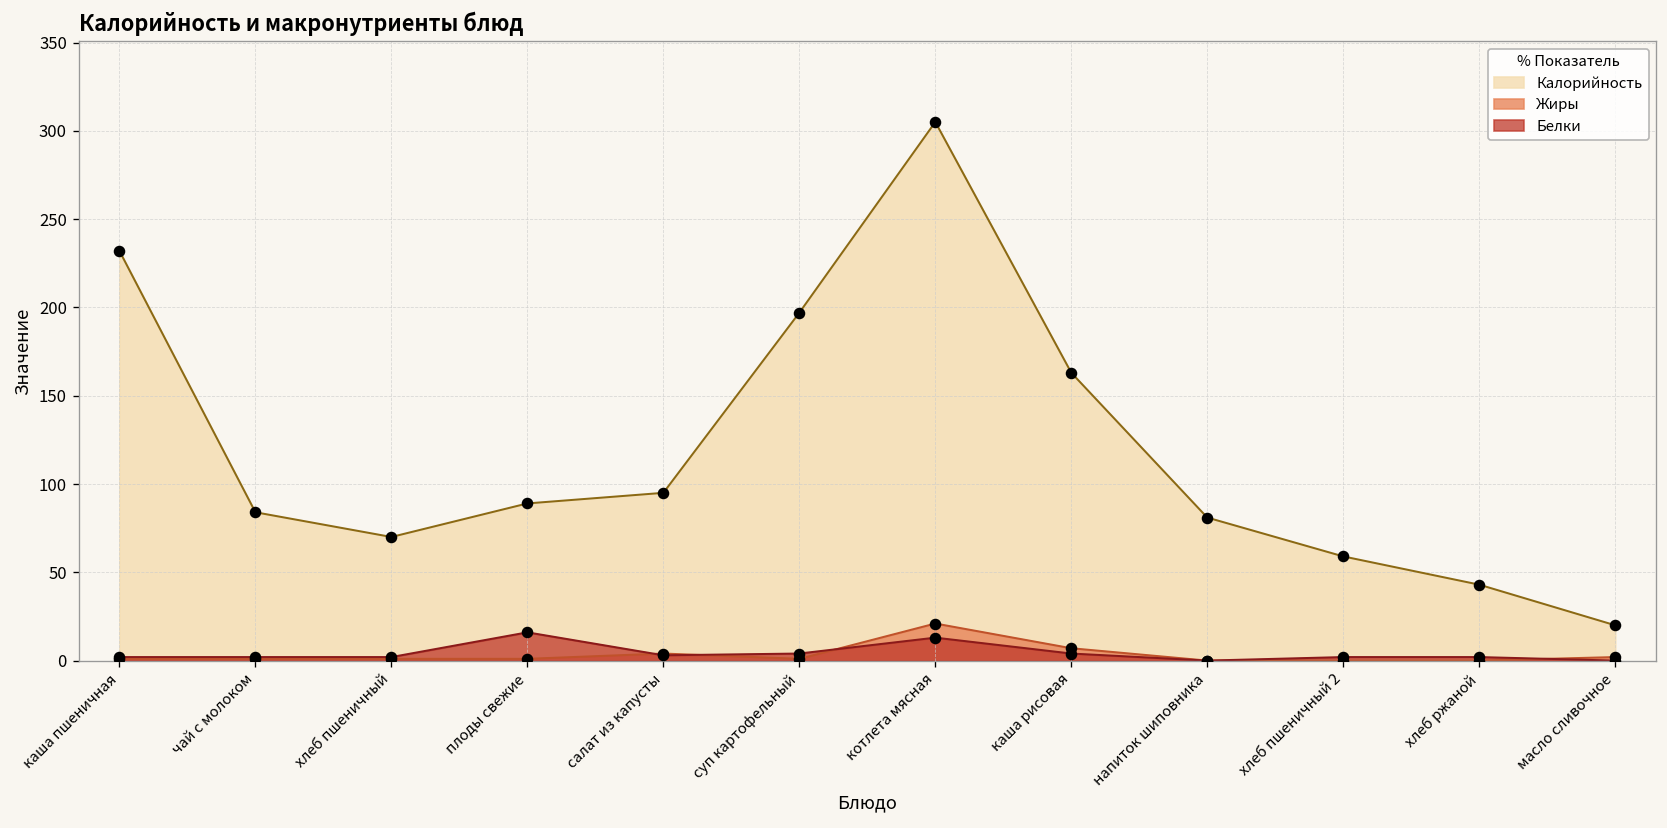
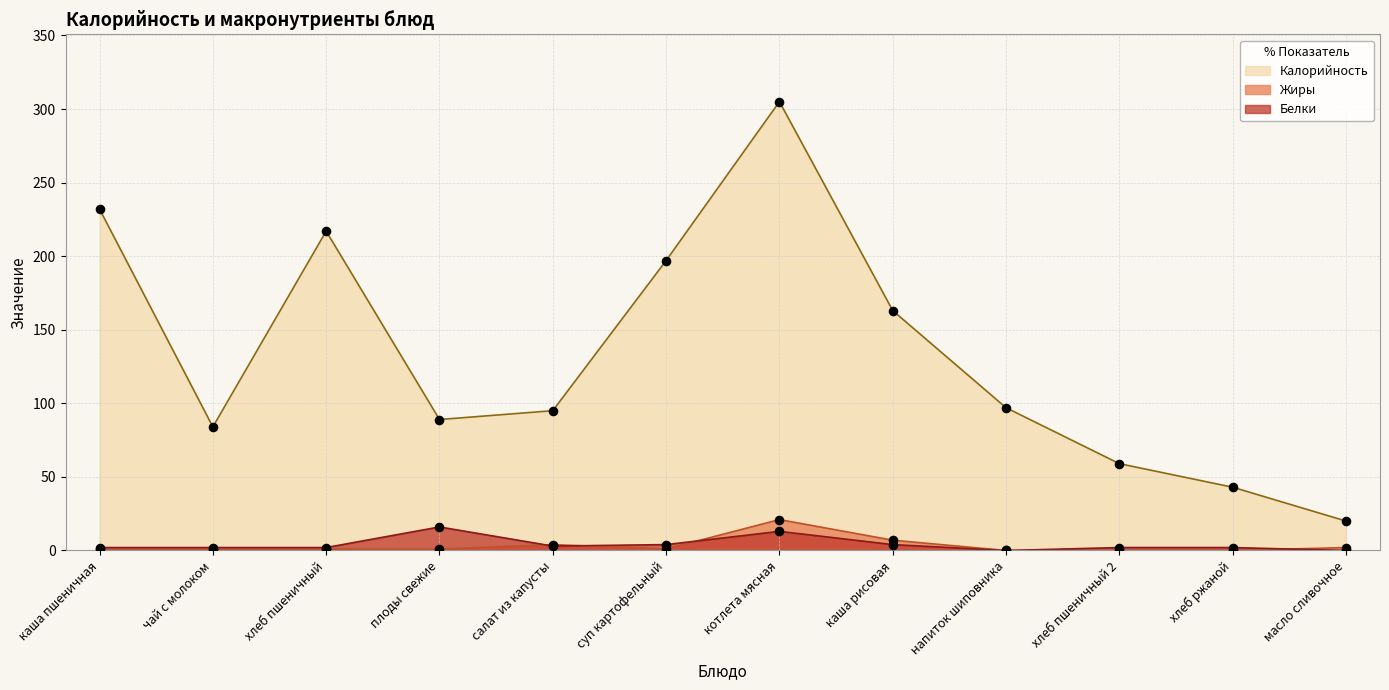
  {
    "Калорийность": {
      "каша пшеничная": 232,
      "чай с молоком": 84,
-     "хлеб пшеничный": 70,
+     "хлеб пшеничный": 217,
      "плоды свежие": 89,
      "салат из капусты": 95,
      "суп картофельный": 197,
      "котлета мясная": 305,
      "каша рисовая": 163,
-     "напиток шиповника": 81,
+     "напиток шиповника": 97,
      "хлеб пшеничный 2": 59,
      "хлеб ржаной": 43,
      "масло сливочное": 20
    },
    "Жиры": {
      "плоды свежие": 1,
      "суп картофельный": 1,
      "котлета мясная": 21,
      "каша рисовая": 7,
      "хлеб пшеничный 2": 0,
      "хлеб ржаной": 0,
      "масло сливочное": 2
    },
    "Белки": {
      "плоды свежие": 16,
      "суп картофельный": 4,
      "котлета мясная": 13,
      "каша рисовая": 4,
      "хлеб пшеничный 2": 2,
      "хлеб ржаной": 2,
      "масло сливочное": 0
    }
  }
